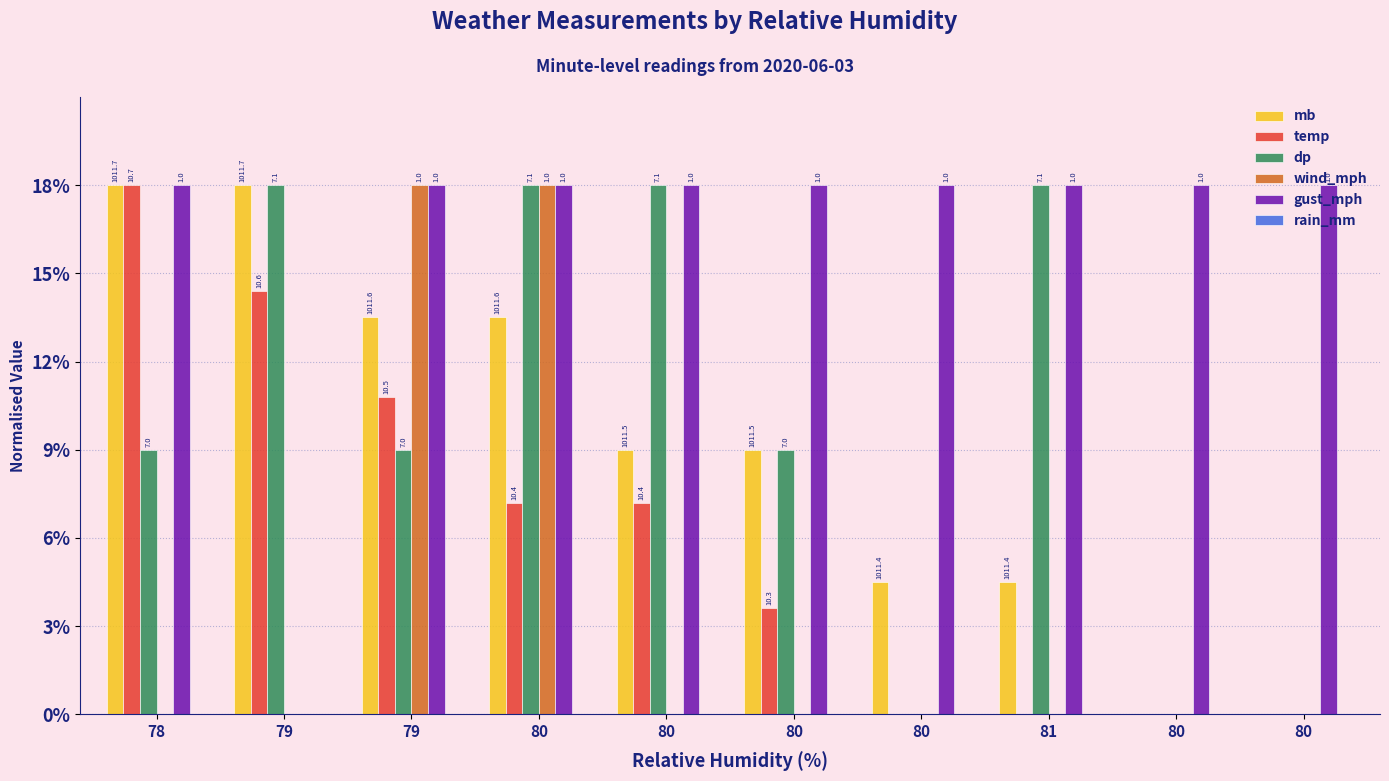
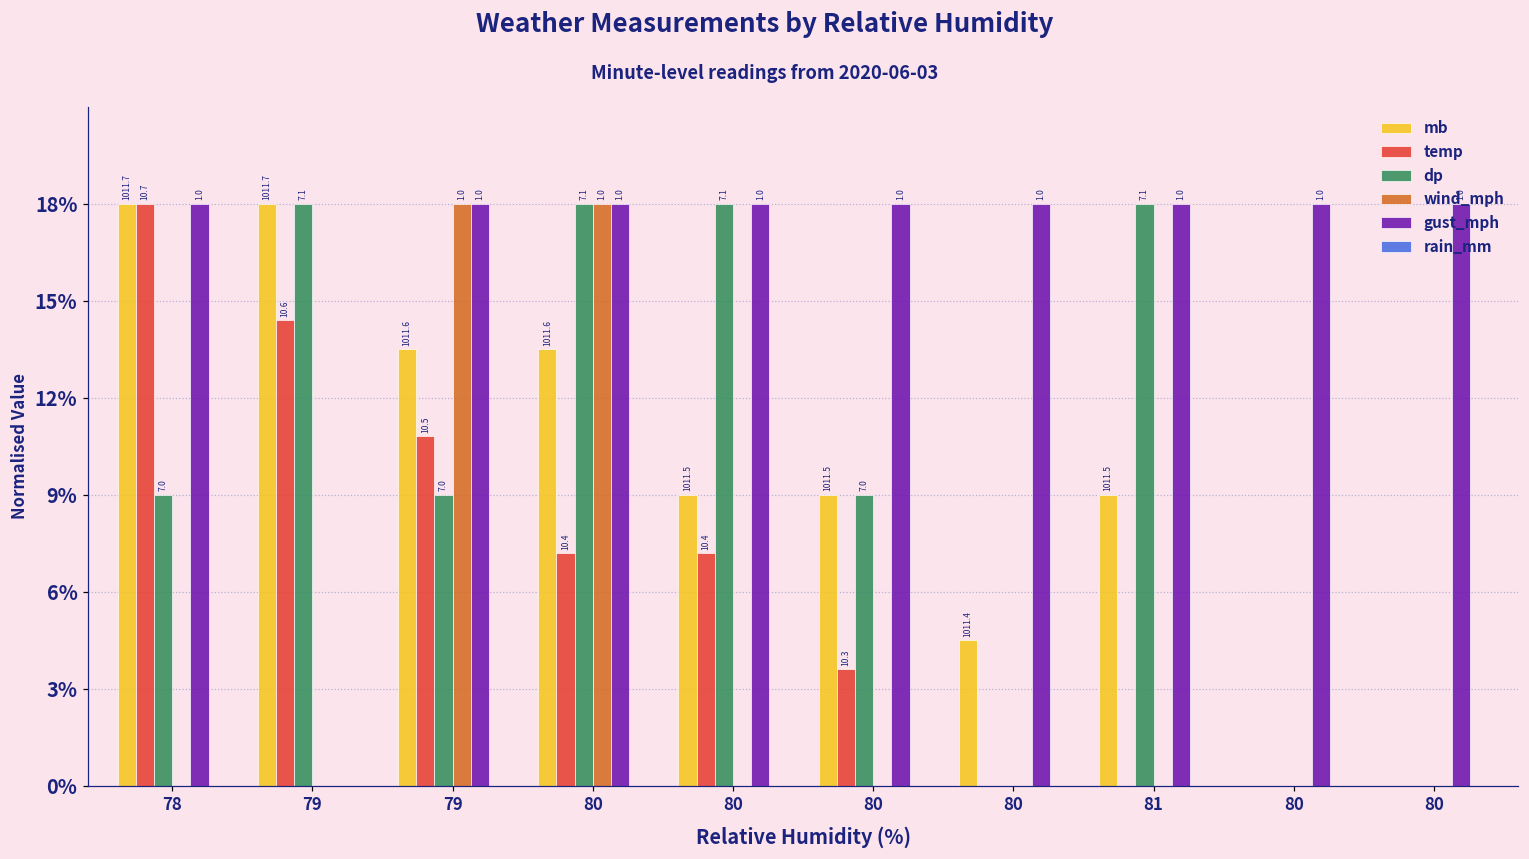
  {
    "mb": {
-     "81": "1011.4"
+     "81": "1011.5"
    },
    "rain_mm": {
      "78": "0.0%",
      "81": "0.0%"
    }
  }
